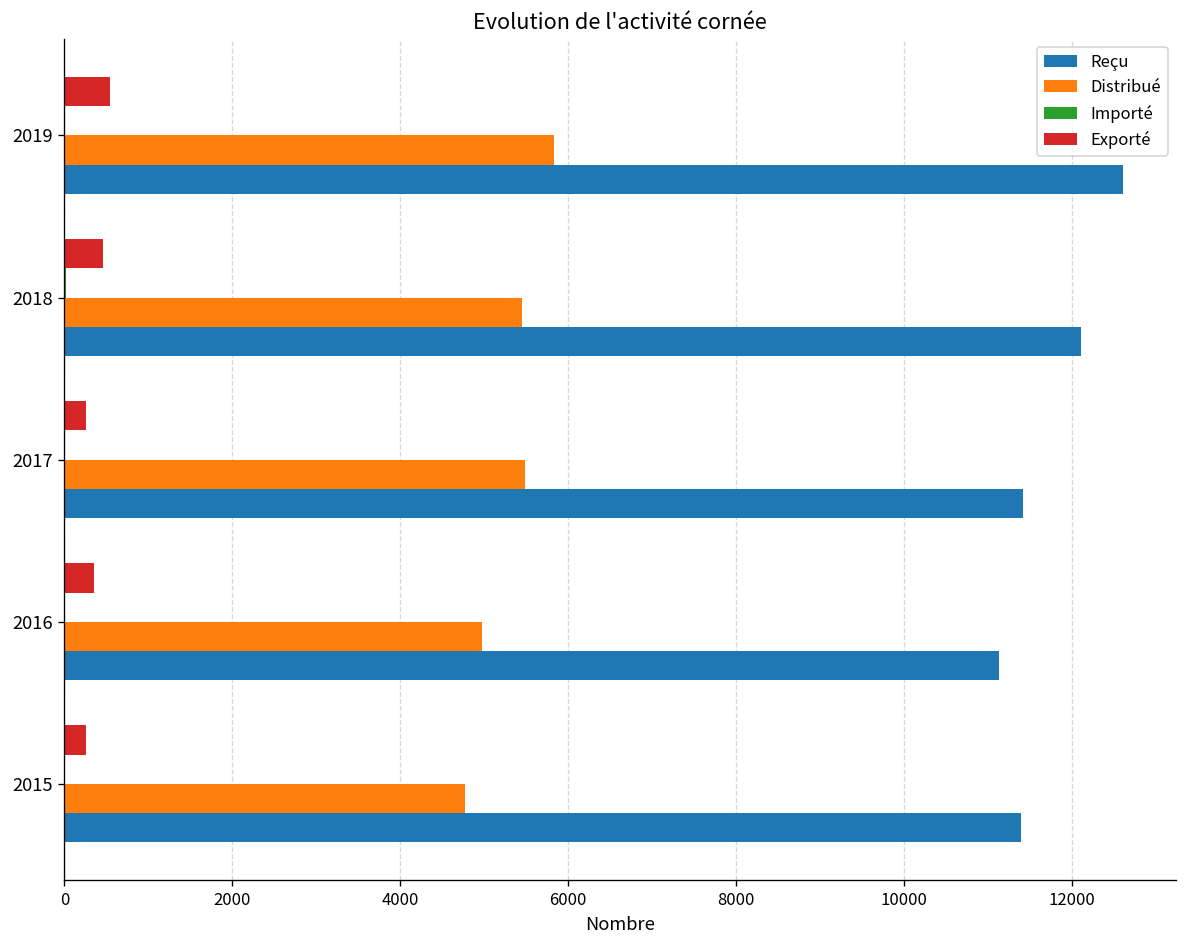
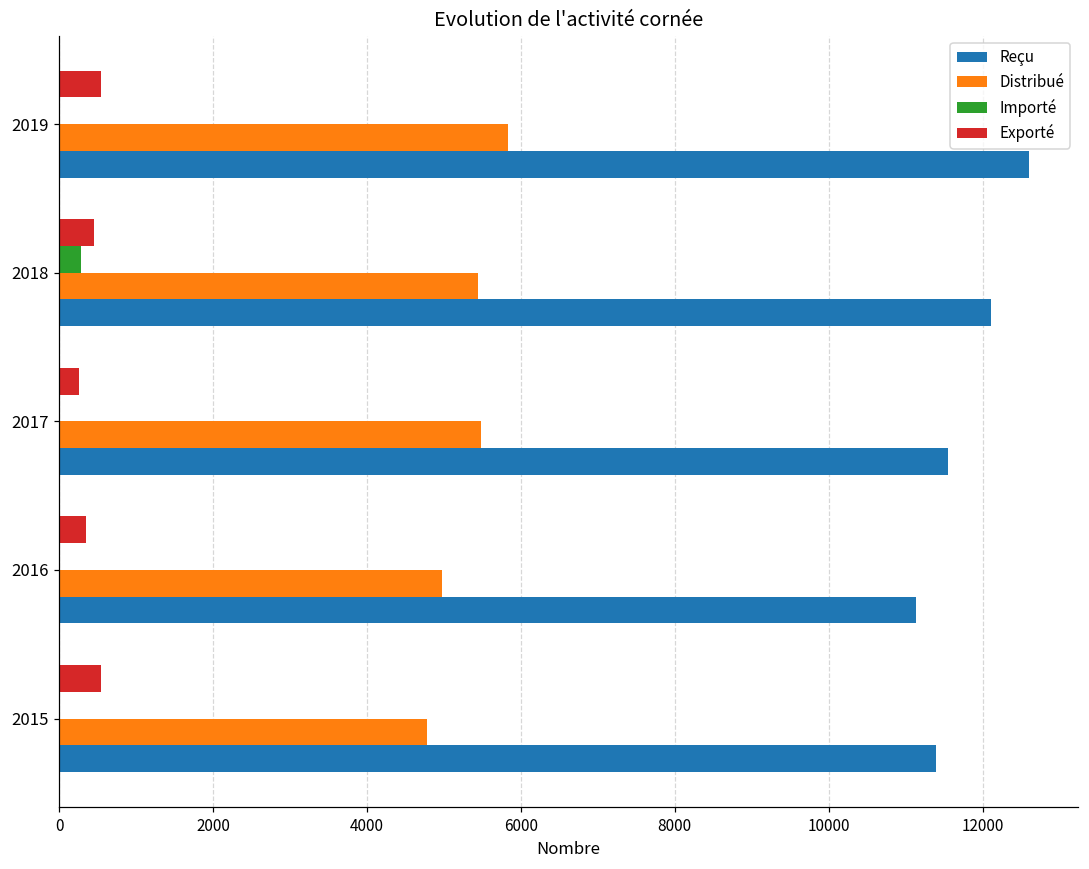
  {
    "Reçu": {
      "2019": 12600,
      "2018": 12100,
-     "2017": 11400,
+     "2017": 11600,
      "2016": 11100,
      "2015": 11400
    },
    "Distribué": {
      "2019": 5800,
      "2018": 5400,
      "2017": 5500,
      "2016": 5000,
      "2015": 4800
    },
    "Importé": {
      "2019": 0,
-     "2018": 0,
+     "2018": 300,
      "2017": 0,
      "2016": 0,
      "2015": 0
    },
    "Exporté": {
      "2019": 500,
      "2018": 500,
      "2017": 300,
      "2016": 400,
-     "2015": 300
+     "2015": 600
    }
  }
